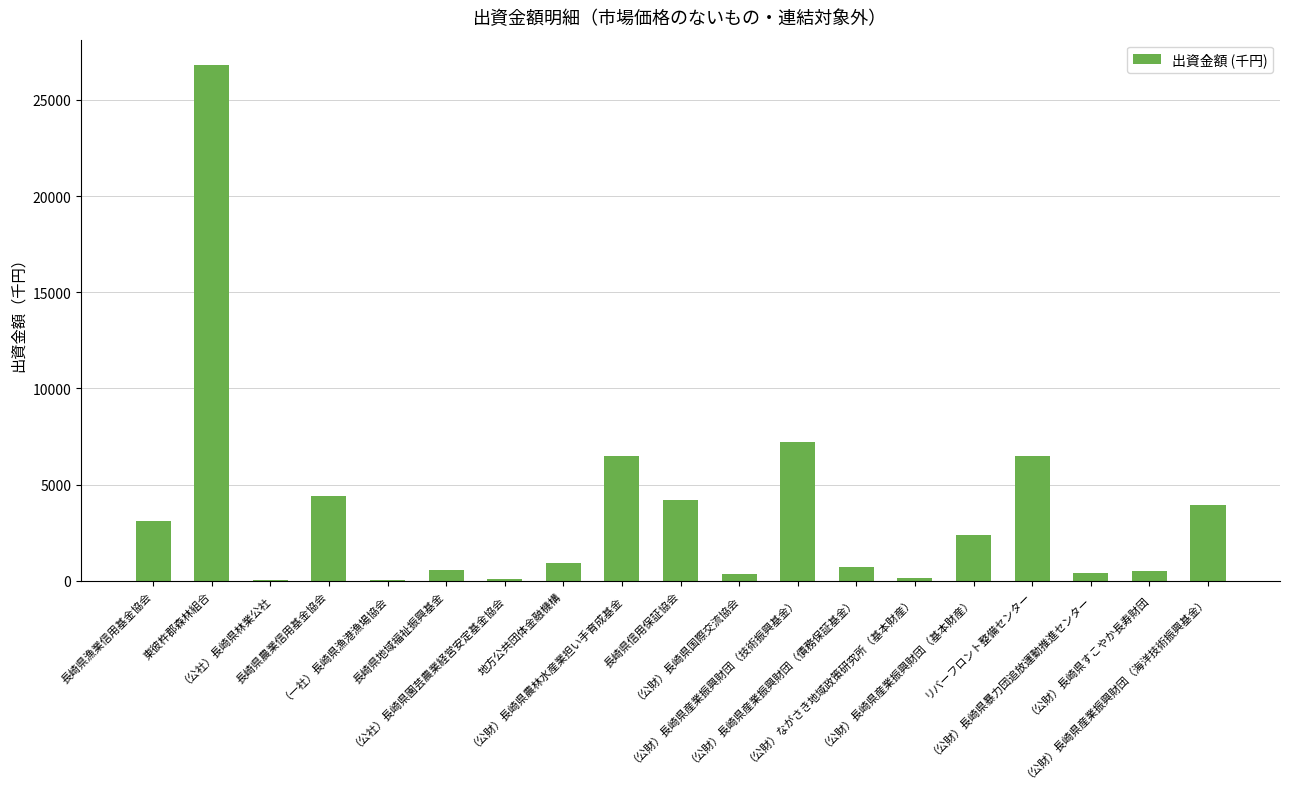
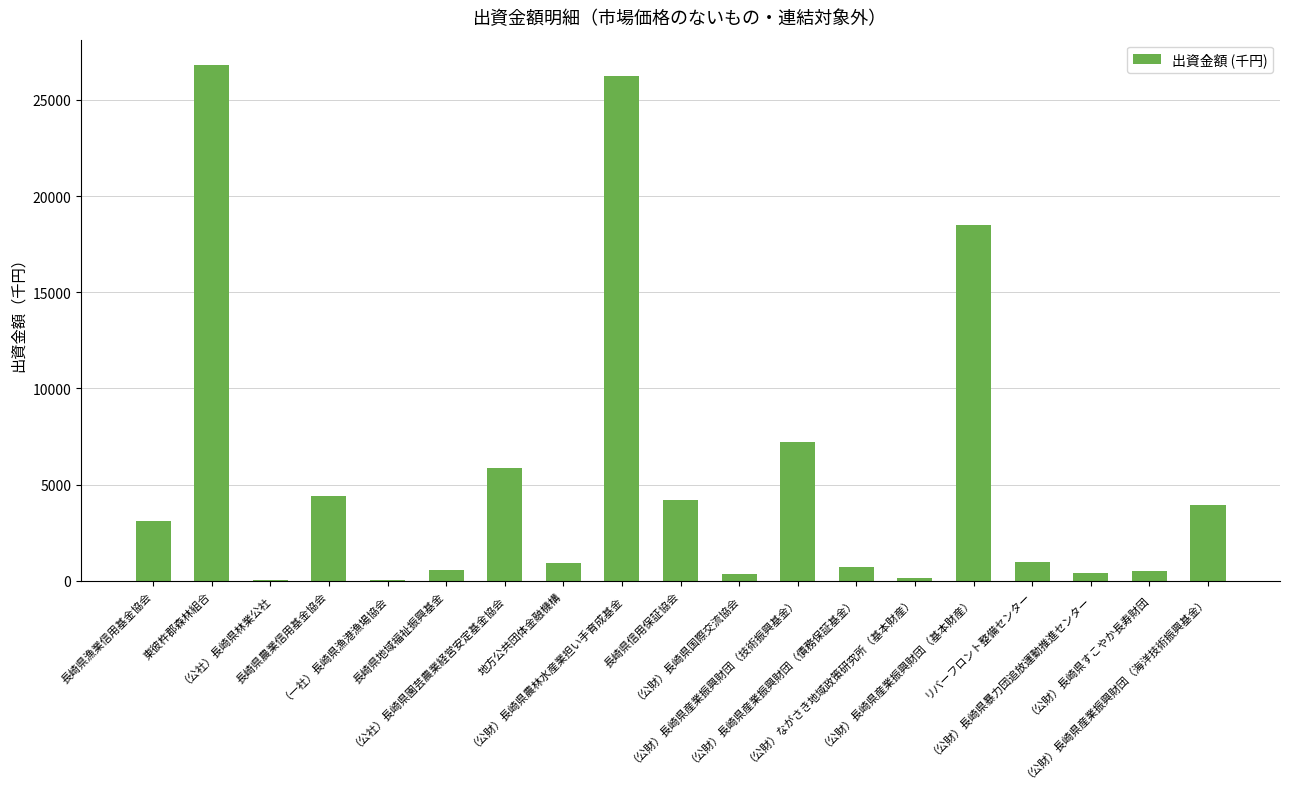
  {
    "長崎県漁業信用基金協会": 3100,
    "東彼杵郡森林組合": 26800,
    "長崎県農業信用基金協会": 4400,
    "長崎県地域福祉振興基金": 500,
-   "（公社）長崎県園芸農業経営安定基金協会": 100,
+   "（公社）長崎県園芸農業経営安定基金協会": 5900,
    "地方公共団体金融機構": 900,
-   "（公財）長崎県農林水産業担い手育成基金": 6500,
+   "（公財）長崎県農林水産業担い手育成基金": 26200,
    "長崎県信用保証協会": 4200,
    "（公財）長崎県国際交流協会": 400,
    "（公財）長崎県産業振興財団（技術振興基金）": 7200,
    "（公財）長崎県産業振興財団（債務保証基金）": 700,
-   "（公財）長崎県産業振興財団（基本財産）": 2400,
-   "リバーフロント整備センター": 6500,
+   "（公財）長崎県産業振興財団（基本財産）": 18500,
+   "リバーフロント整備センター": 1000,
    "（公財）長崎県暴力団追放運動推進センター": 400,
    "（公財）長崎県すこやか長寿財団": 500,
    "（公財）長崎県産業振興財団（海洋技術振興基金）": 4000
  }
